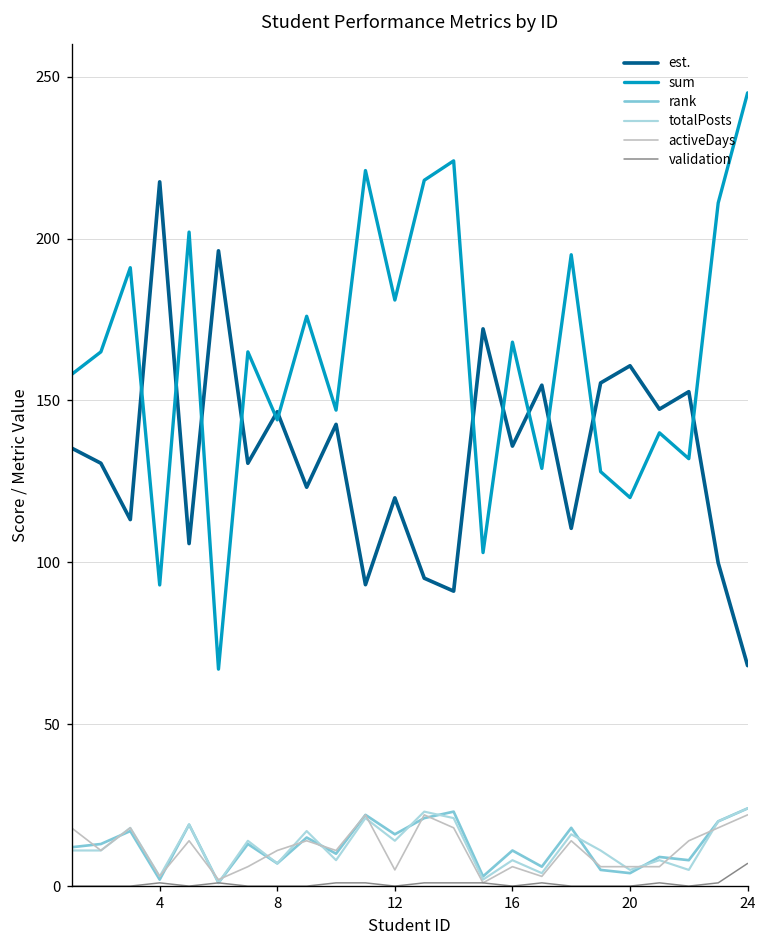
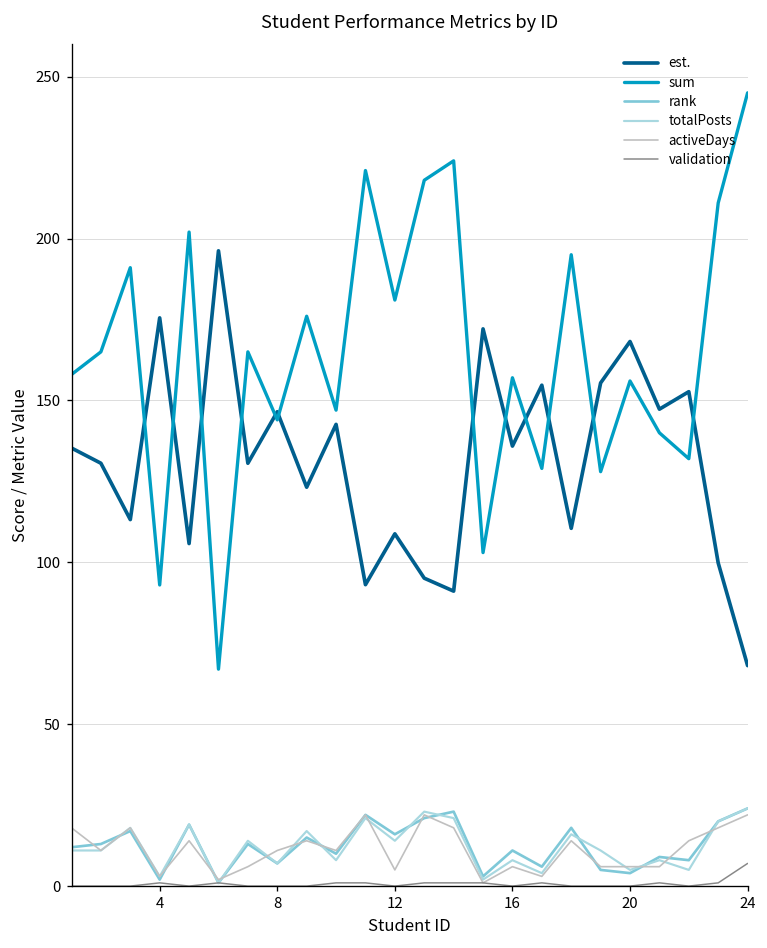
  {
    "est.": {
-     "4": 218,
+     "4": 176,
      "8": 147,
-     "12": 120,
+     "12": 109,
      "16": 136,
-     "20": 161,
+     "20": 168,
      "24": 68
    },
    "sum": {
      "4": 93,
      "8": 144,
      "12": 181,
-     "16": 168,
-     "20": 120,
+     "16": 157,
+     "20": 156,
      "24": 245
    },
    "validation": {
      "4": 1,
      "8": 0,
      "12": 0,
      "16": 0,
      "20": 0,
      "24": 7
    }
  }
